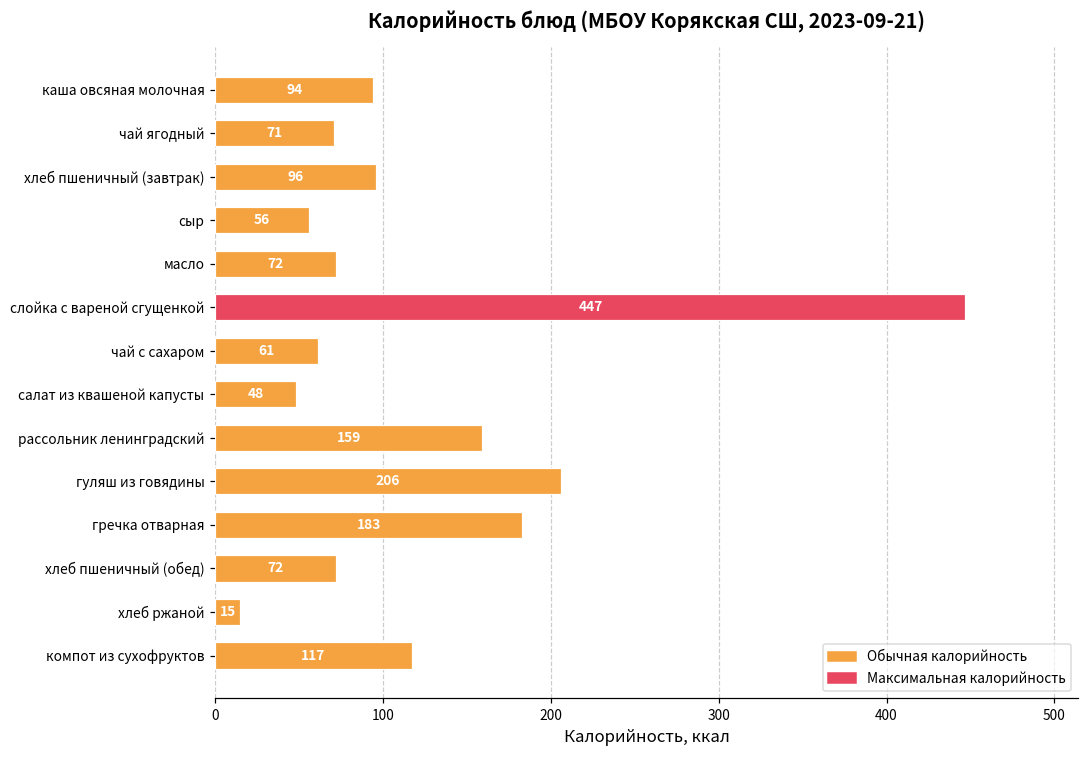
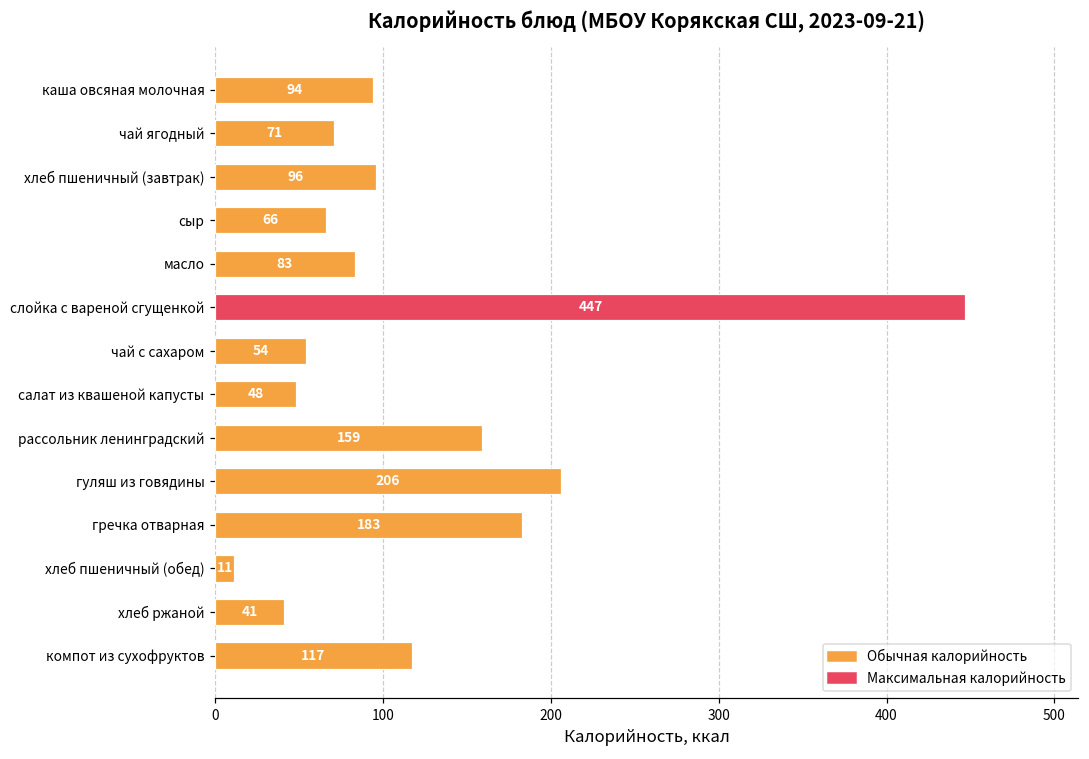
  {
    "каша овсяная молочная": 94,
    "чай ягодный": 71,
    "хлеб пшеничный (завтрак)": 96,
-   "сыр": 56,
-   "масло": 72,
+   "сыр": 66,
+   "масло": 83,
    "слойка с вареной сгущенкой": 447,
-   "чай с сахаром": 61,
+   "чай с сахаром": 54,
    "салат из квашеной капусты": 48,
    "рассольник ленинградский": 159,
    "гуляш из говядины": 206,
    "гречка отварная": 183,
-   "хлеб пшеничный (обед)": 72,
-   "хлеб ржаной": 15,
+   "хлеб пшеничный (обед)": 11,
+   "хлеб ржаной": 41,
    "компот из сухофруктов": 117
  }
